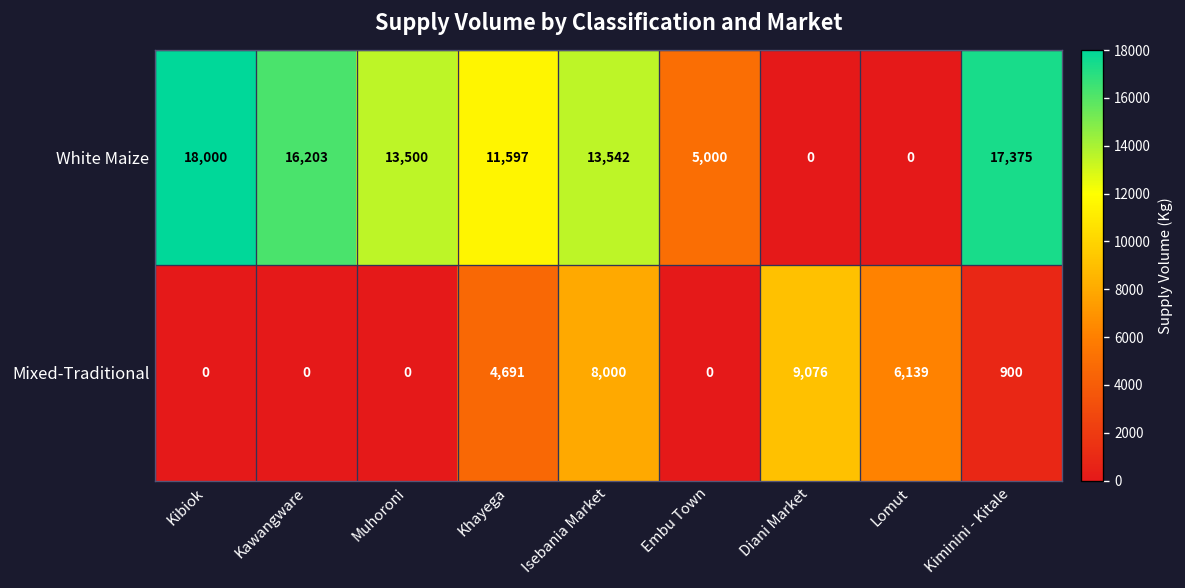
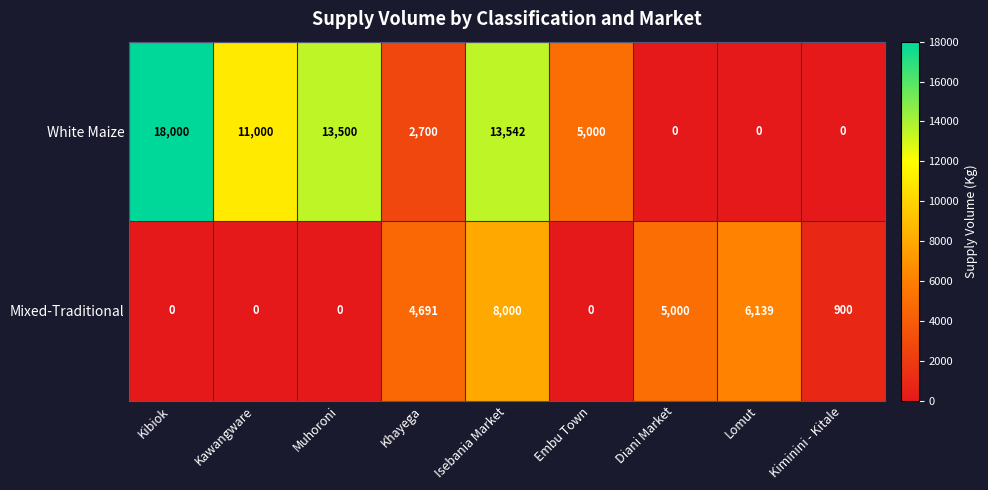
  {
    "White Maize": {
      "Kibiok": "18,000",
-     "Kawangware": "16,203",
+     "Kawangware": "11,000",
      "Muhoroni": "13,500",
-     "Khayega": "11,597",
+     "Khayega": "2,700",
      "Isebania Market": "13,542",
      "Embu Town": "5,000",
      "Diani Market": "0",
      "Lomut": "0",
-     "Kiminini - Kitale": "17,375"
+     "Kiminini - Kitale": "0"
    },
    "Mixed-Traditional": {
      "Kibiok": "0",
      "Kawangware": "0",
      "Muhoroni": "0",
      "Khayega": "4,691",
      "Isebania Market": "8,000",
      "Embu Town": "0",
-     "Diani Market": "9,076",
+     "Diani Market": "5,000",
      "Lomut": "6,139",
      "Kiminini - Kitale": "900"
    }
  }
